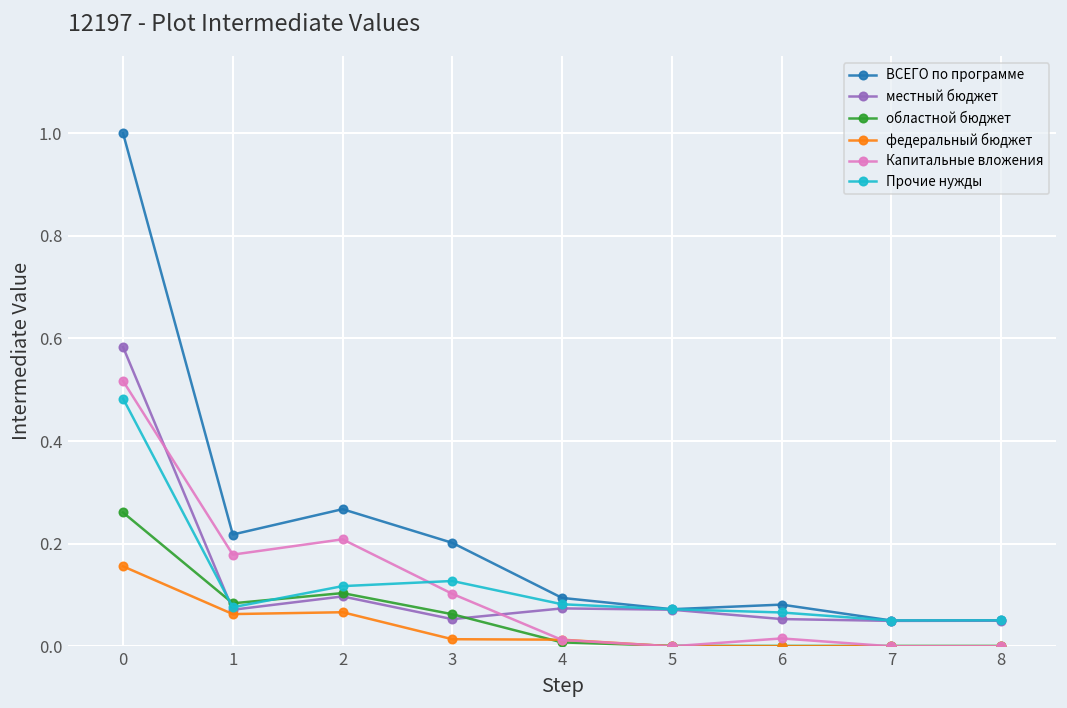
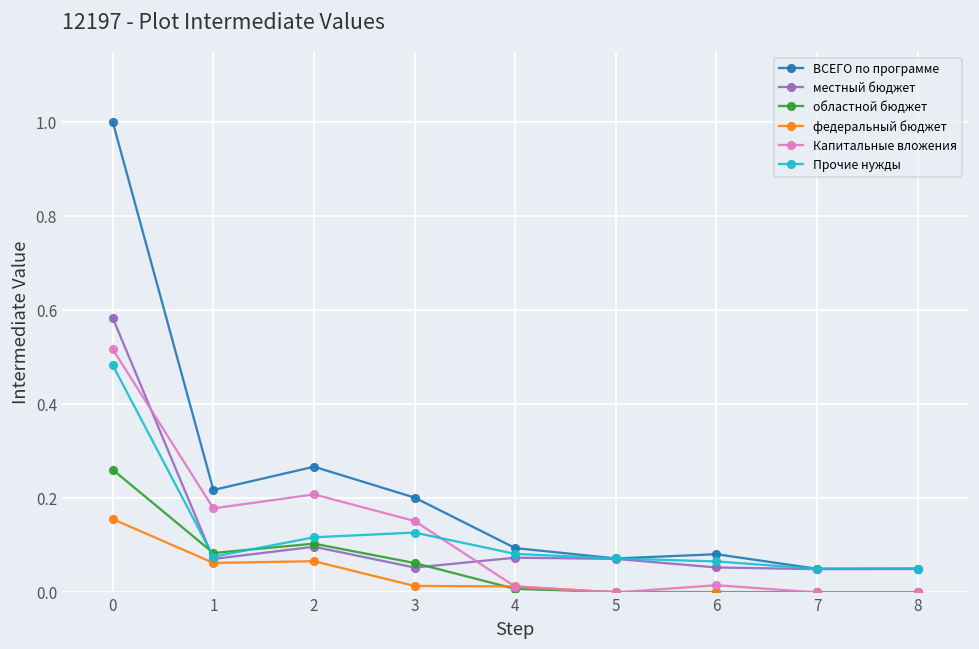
  {
    "ВСЕГО по программе": {
      "0": 1.00,
      "1": 0.22,
      "2": 0.27,
      "3": 0.20,
      "4": 0.09,
      "6": 0.08
    },
    "местный бюджет": {
      "0": 0.58,
      "2": 0.10,
      "3": 0.05,
      "4": 0.07,
      "6": 0.05
    },
    "областной бюджет": {
      "0": 0.26,
      "1": 0.08,
      "2": 0.10,
      "3": 0.06
    },
    "федеральный бюджет": {
      "0": 0.16,
      "1": 0.06,
      "2": 0.07,
      "3": 0.01
    },
    "Капитальные вложения": {
      "0": 0.52,
      "1": 0.18,
      "2": 0.21,
-     "3": 0.10,
+     "3": 0.15,
      "6": 0.02
    },
    "Прочие нужды": {
      "0": 0.48,
      "2": 0.12,
      "3": 0.13,
      "4": 0.08,
      "6": 0.07
    }
  }
